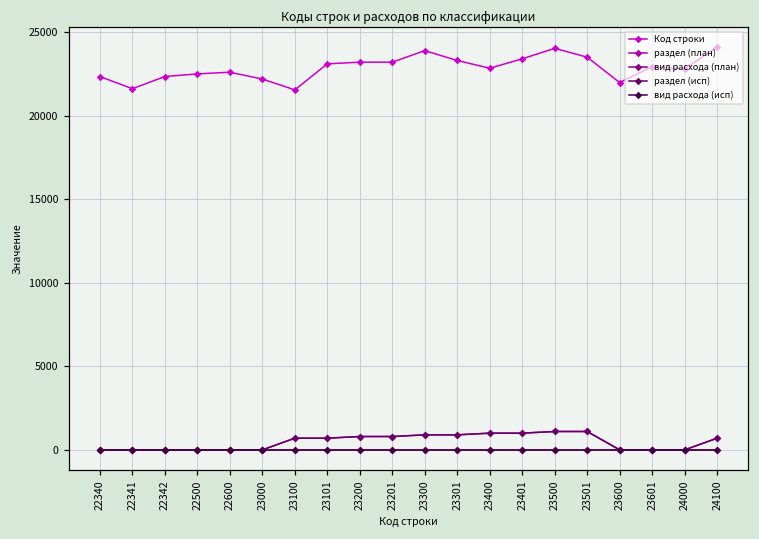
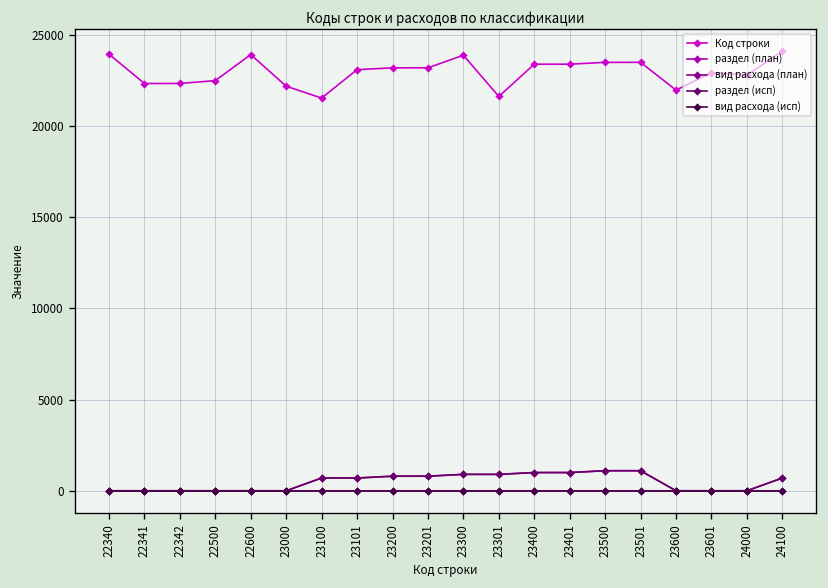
  {
    "Код строки": {
-     "22340": 22300,
-     "22341": 21600,
+     "22340": 24000,
+     "22341": 22300,
      "22342": 22300,
      "22500": 22500,
-     "22600": 22600,
+     "22600": 23900,
      "23000": 22200,
      "23100": 21500,
      "23101": 23100,
      "23200": 23200,
      "23201": 23200,
      "23300": 23900,
-     "23301": 23300,
-     "23400": 22800,
+     "23301": 21600,
+     "23400": 23400,
      "23401": 23400,
-     "23500": 24000,
+     "23500": 23500,
      "23501": 23500,
      "23600": 22000
    }
  }
